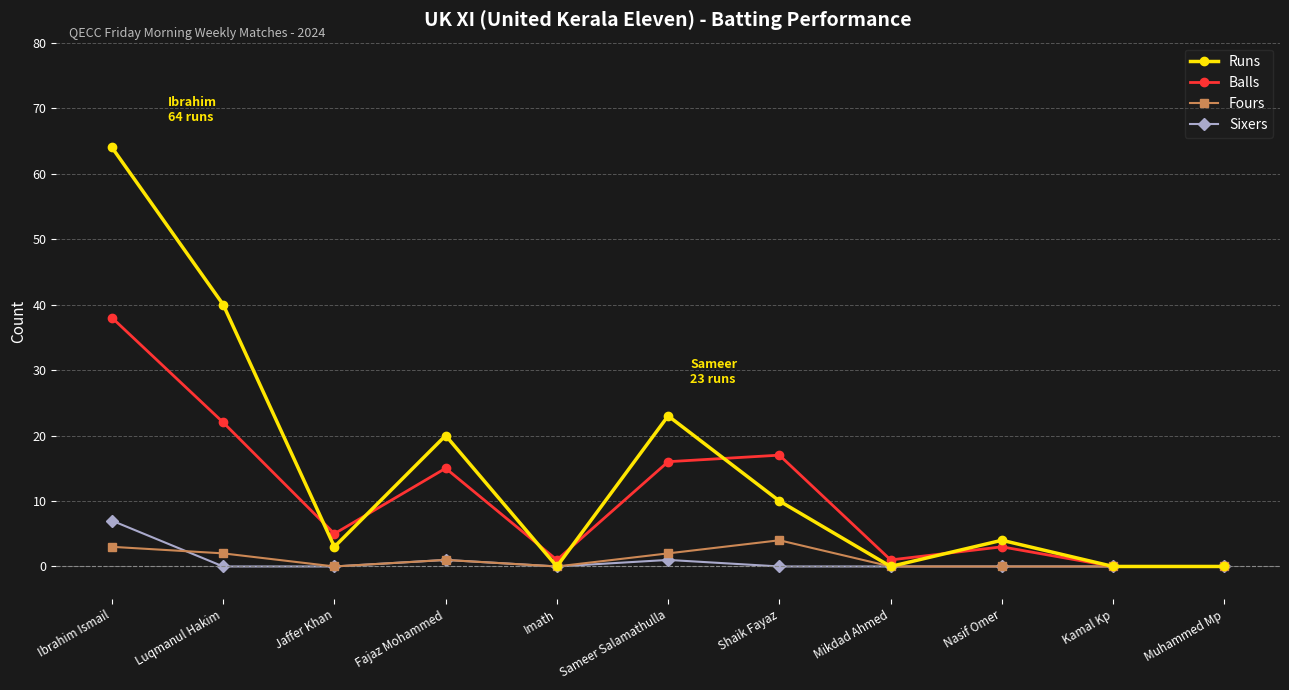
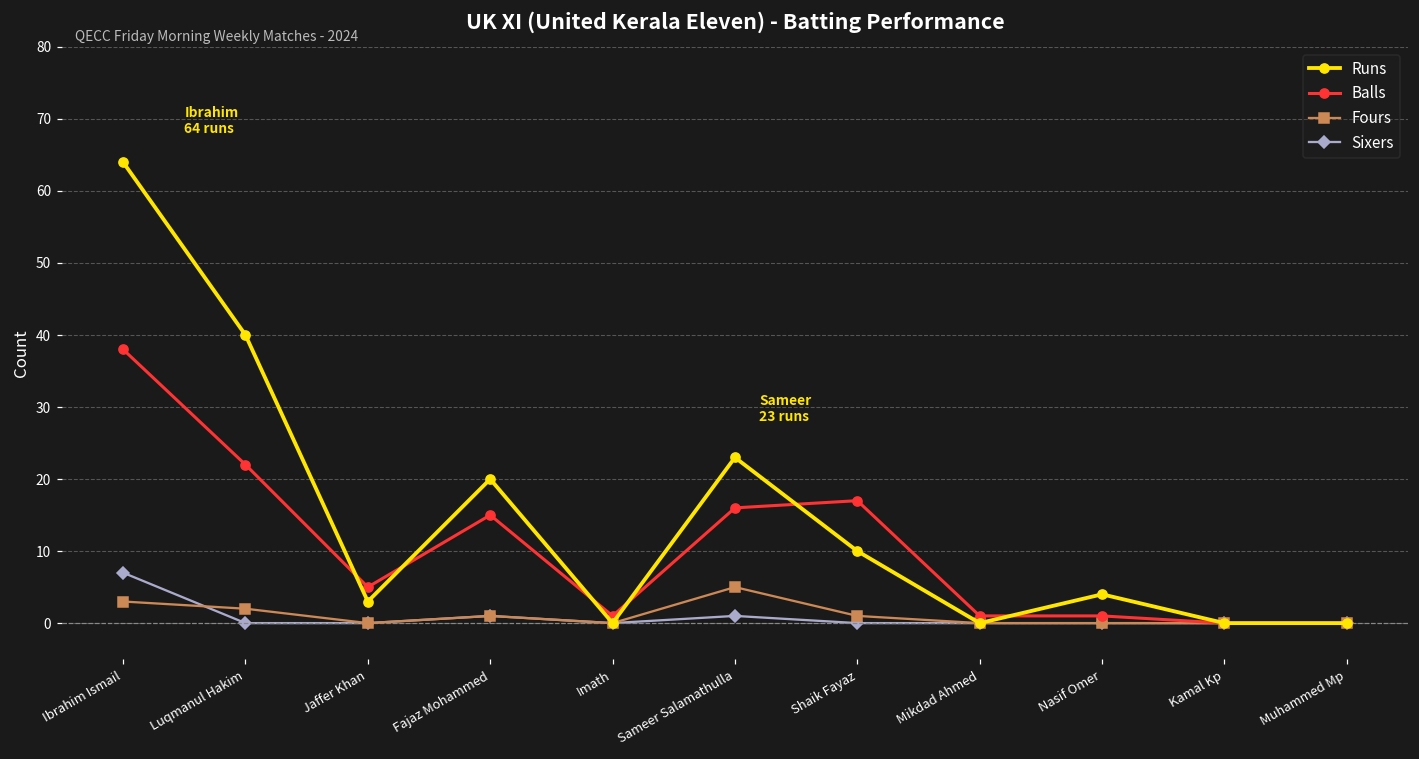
  {
    "Runs": {
      "Ibrahim Ismail": 64,
      "Luqmanul Hakim": 40,
      "Jaffer Khan": 3,
      "Fajaz Mohammed": 20,
      "Sameer Salamathulla": 23,
      "Shaik Fayaz": 10,
      "Nasif Omer": 4
    },
    "Balls": {
      "Ibrahim Ismail": 38,
      "Luqmanul Hakim": 22,
      "Jaffer Khan": 5,
      "Fajaz Mohammed": 15,
      "Imath": 1,
      "Sameer Salamathulla": 16,
      "Shaik Fayaz": 17,
      "Mikdad Ahmed": 1,
-     "Nasif Omer": 3
+     "Nasif Omer": 1
    },
    "Fours": {
      "Ibrahim Ismail": 3,
      "Luqmanul Hakim": 2,
-     "Sameer Salamathulla": 2,
-     "Shaik Fayaz": 4
+     "Sameer Salamathulla": 5,
+     "Shaik Fayaz": 1
    },
    "Sixers": {
      "Ibrahim Ismail": 7,
      "Luqmanul Hakim": 0,
      "Sameer Salamathulla": 1,
      "Shaik Fayaz": 0
    }
  }
